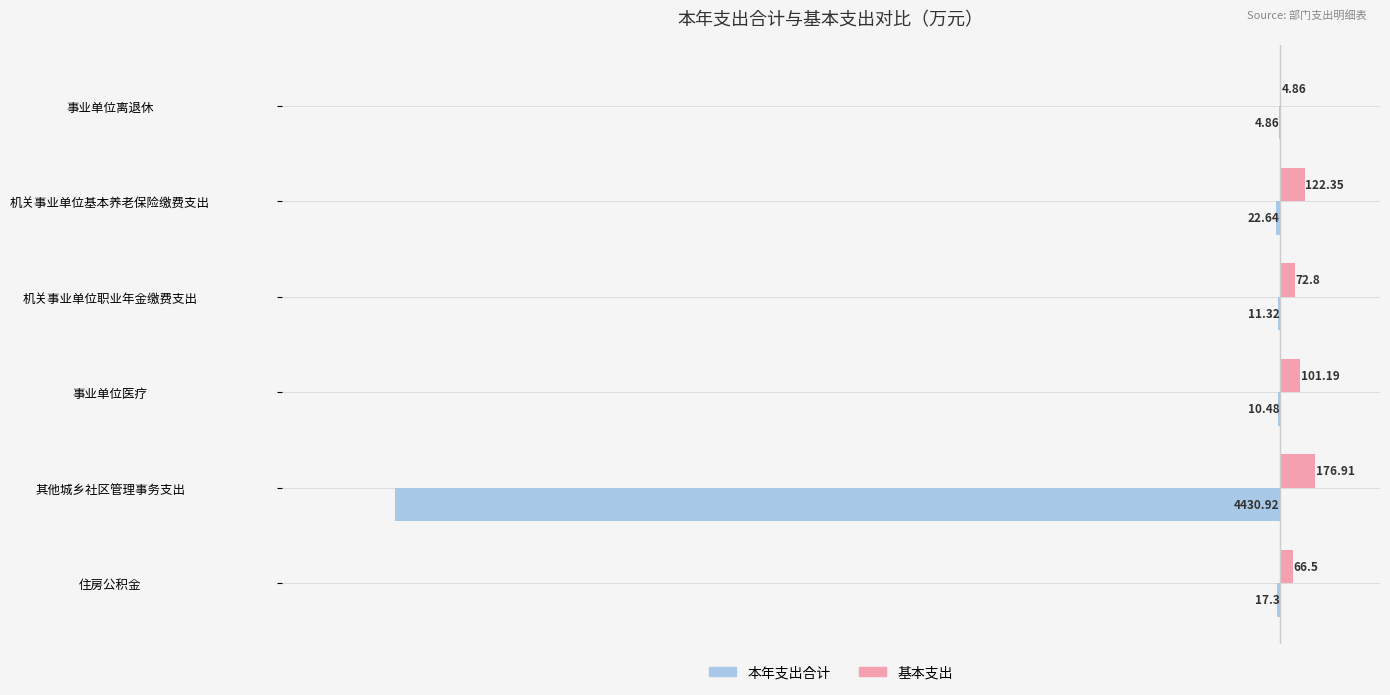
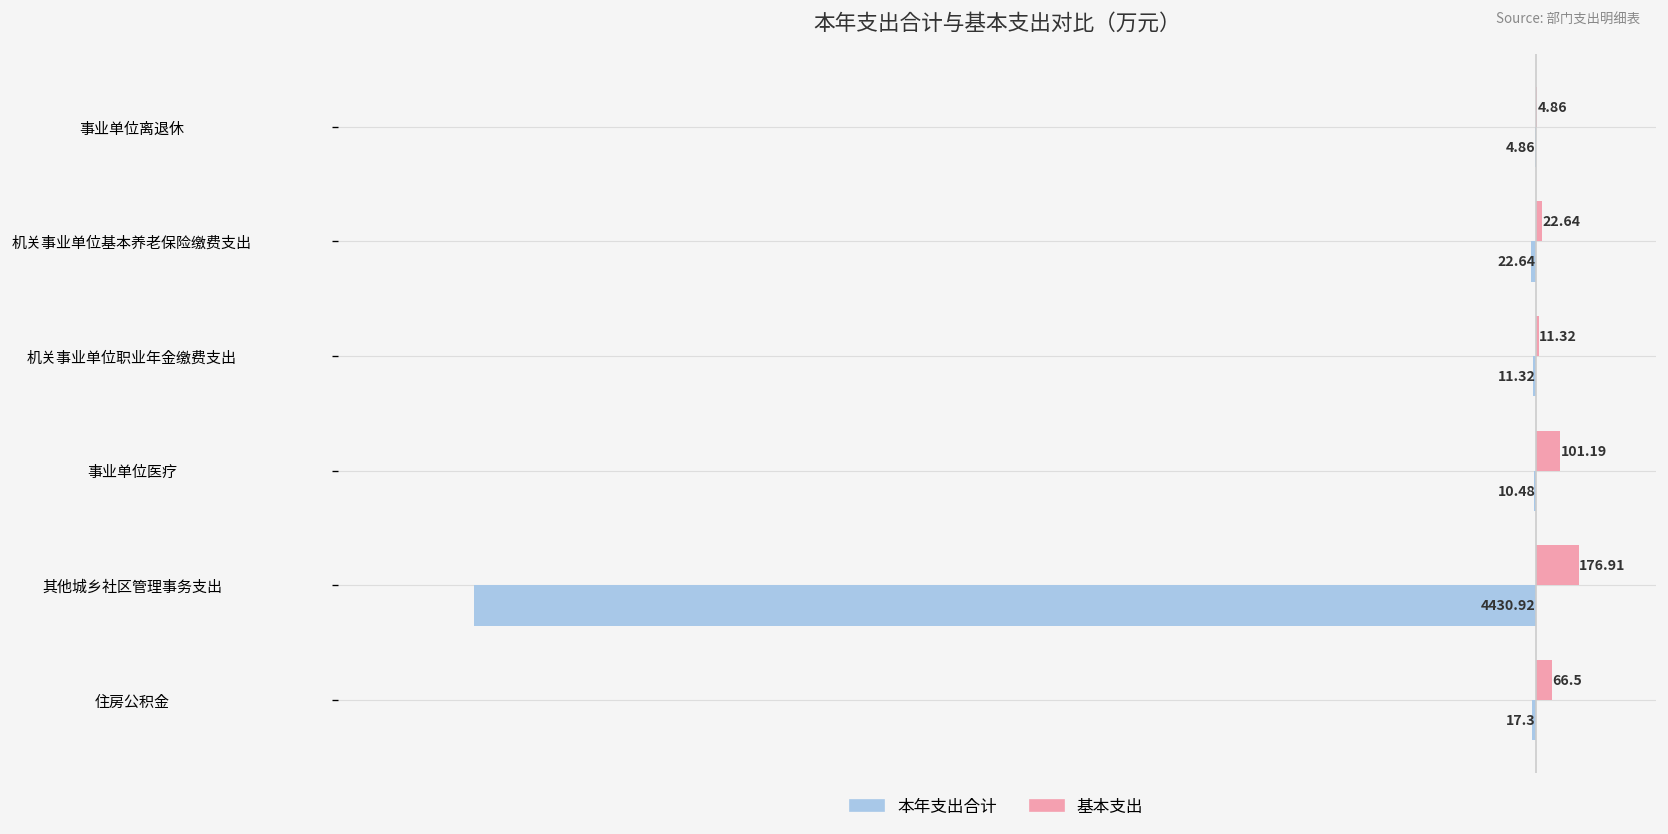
  {
    "基本支出": {
      "事业单位离退休": 4.86,
-     "机关事业单位基本养老保险缴费支出": 122.35,
-     "机关事业单位职业年金缴费支出": 72.8,
+     "机关事业单位基本养老保险缴费支出": 22.64,
+     "机关事业单位职业年金缴费支出": 11.32,
      "事业单位医疗": 101.19,
      "其他城乡社区管理事务支出": 176.91,
      "住房公积金": 66.5
    }
  }
